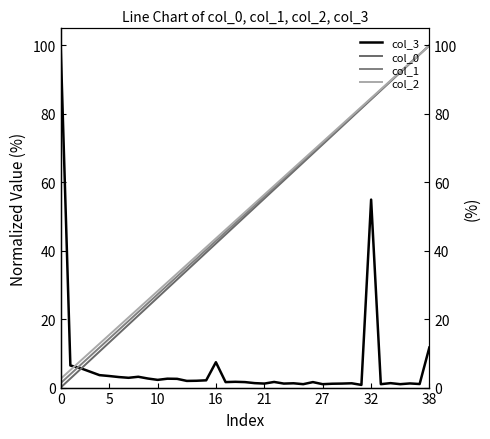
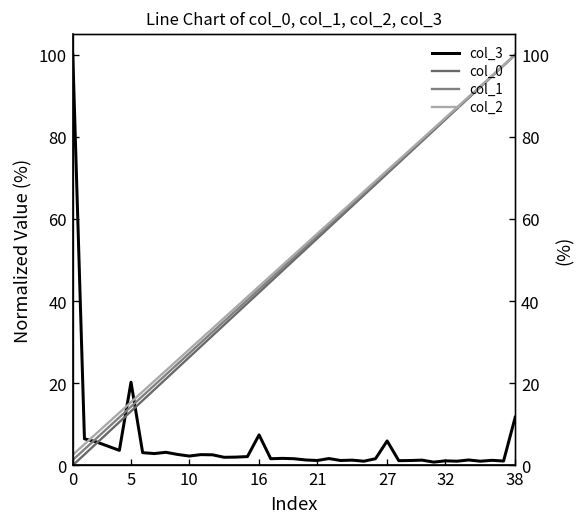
  {
    "col_3": {
      "0": 100,
-     "5": 3,
+     "5": 20,
      "10": 2,
      "16": 7,
      "21": 1,
-     "27": 1,
-     "32": 55,
+     "27": 6,
+     "32": 1,
      "38": 12
    },
    "col_2": {
      "0": 3,
      "5": 15,
      "10": 28,
      "16": 44
    }
  }
